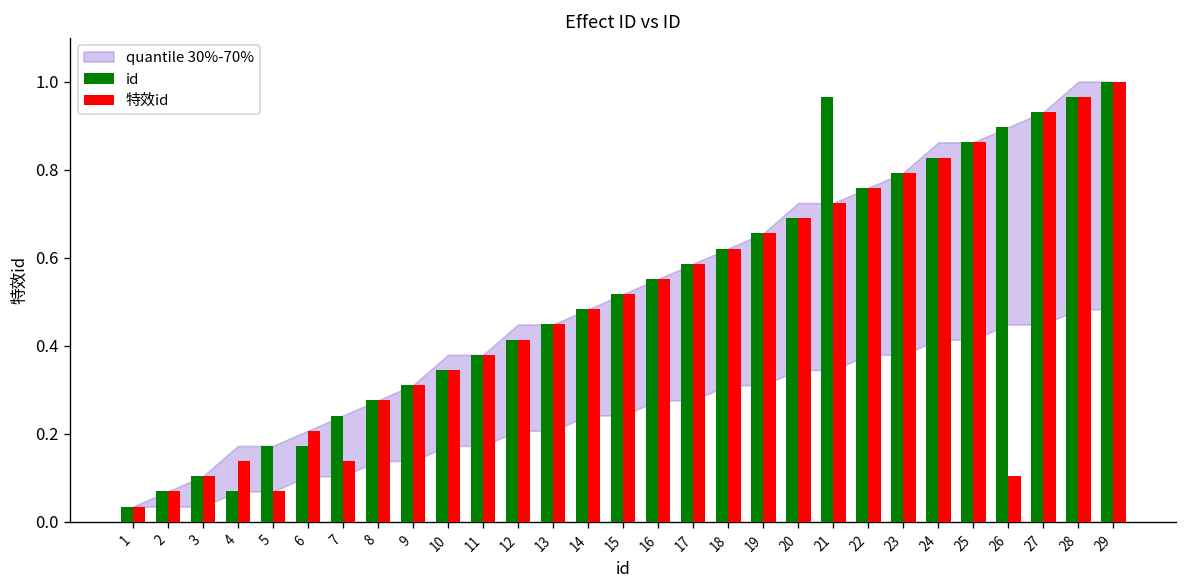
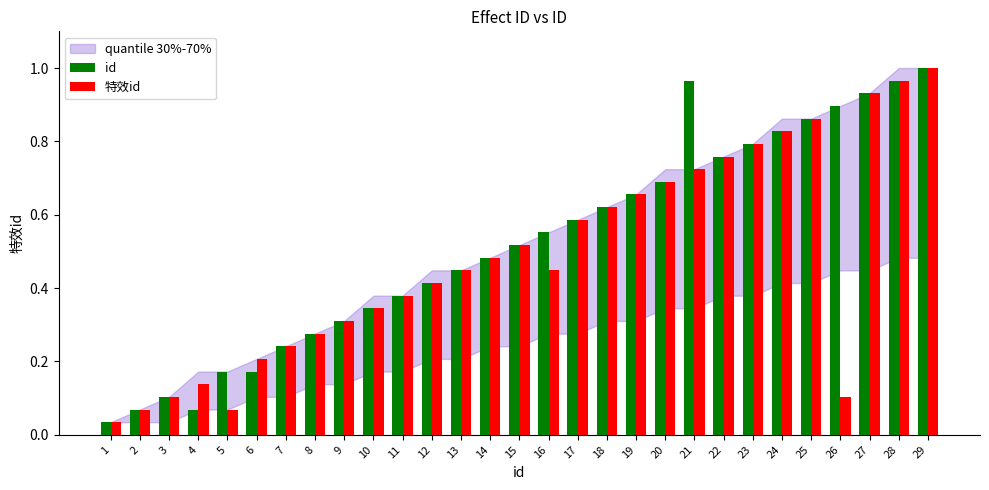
  {
    "id": {
      "1": 0.03,
      "2": 0.07,
      "3": 0.10,
      "4": 0.07,
      "5": 0.17,
      "6": 0.17,
      "7": 0.24,
      "8": 0.28,
      "9": 0.31,
      "10": 0.34,
      "11": 0.38,
      "12": 0.41,
      "13": 0.45,
      "14": 0.48,
      "15": 0.52,
      "16": 0.55,
      "17": 0.59,
      "18": 0.62,
      "19": 0.66,
      "20": 0.69,
      "21": 0.97,
      "22": 0.76,
      "23": 0.79,
      "24": 0.83,
      "25": 0.86,
      "26": 0.90,
      "27": 0.93,
      "28": 0.97,
      "29": 1.00
    },
    "quantile 30%-70%": {
      "1": 0.00
    },
    "特效id": {
      "1": 0.03,
      "2": 0.07,
      "3": 0.10,
      "4": 0.14,
      "5": 0.07,
      "6": 0.21,
-     "7": 0.14,
+     "7": 0.24,
      "8": 0.28,
      "9": 0.31,
      "10": 0.34,
      "11": 0.38,
      "12": 0.41,
      "13": 0.45,
      "14": 0.48,
      "15": 0.52,
-     "16": 0.55,
+     "16": 0.45,
      "17": 0.59,
      "18": 0.62,
      "19": 0.66,
      "20": 0.69,
      "21": 0.72,
      "22": 0.76,
      "23": 0.79,
      "24": 0.83,
      "25": 0.86,
      "26": 0.10,
      "27": 0.93,
      "28": 0.97,
      "29": 1.00
    }
  }
